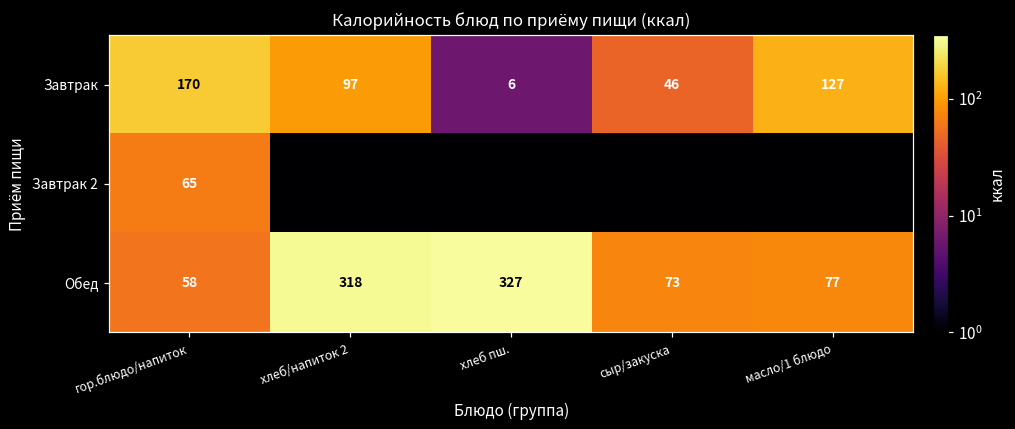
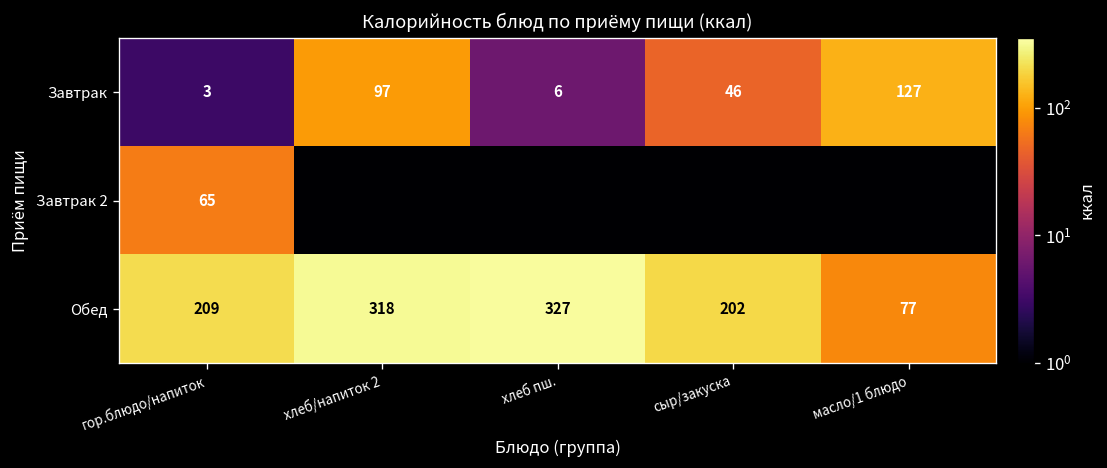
  {
    "Завтрак": {
-     "гор.блюдо/напиток": 170,
+     "гор.блюдо/напиток": 3,
      "хлеб/напиток 2": 97,
      "хлеб пш.": 6,
      "сыр/закуска": 46,
      "масло/1 блюдо": 127
    },
    "Завтрак 2": {
      "гор.блюдо/напиток": 65
    },
    "Обед": {
-     "гор.блюдо/напиток": 58,
+     "гор.блюдо/напиток": 209,
      "хлеб/напиток 2": 318,
      "хлеб пш.": 327,
-     "сыр/закуска": 73,
+     "сыр/закуска": 202,
      "масло/1 блюдо": 77
    }
  }
